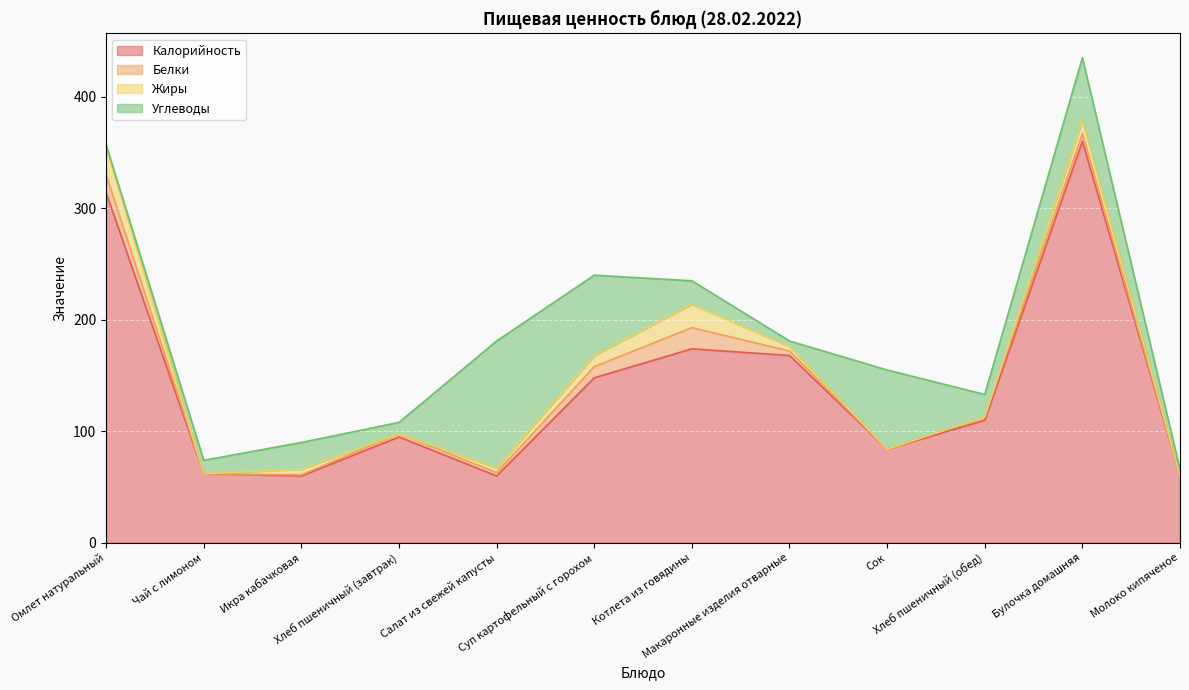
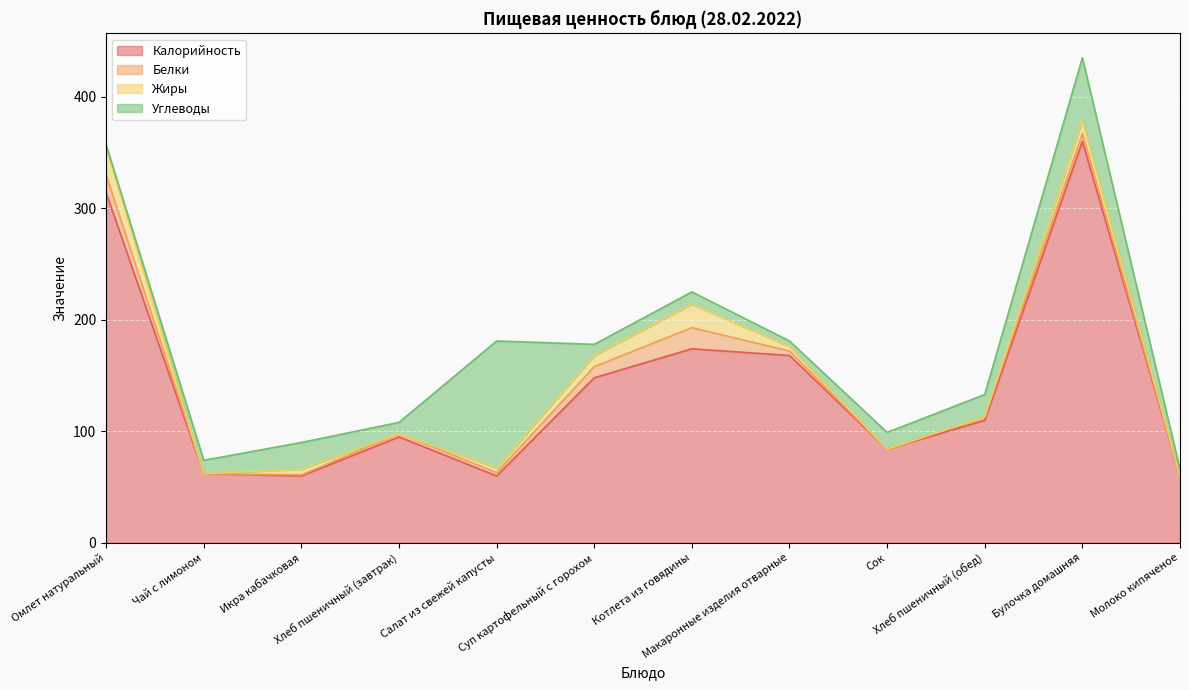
  {
    "Углеводы": {
      "Чай с лимоном": 12,
      "Икра кабачковая": 24,
      "Хлеб пшеничный (завтрак)": 10,
      "Салат из свежей капусты": 114,
-     "Суп картофельный с горохом": 72,
-     "Котлета из говядины": 21,
+     "Суп картофельный с горохом": 10,
+     "Котлета из говядины": 11,
      "Макаронные изделия отварные": 5,
-     "Сок": 71,
+     "Сок": 15,
      "Хлеб пшеничный (обед)": 20,
      "Булочка домашняя": 56,
      "Молоко кипяченое": 6
    }
  }
